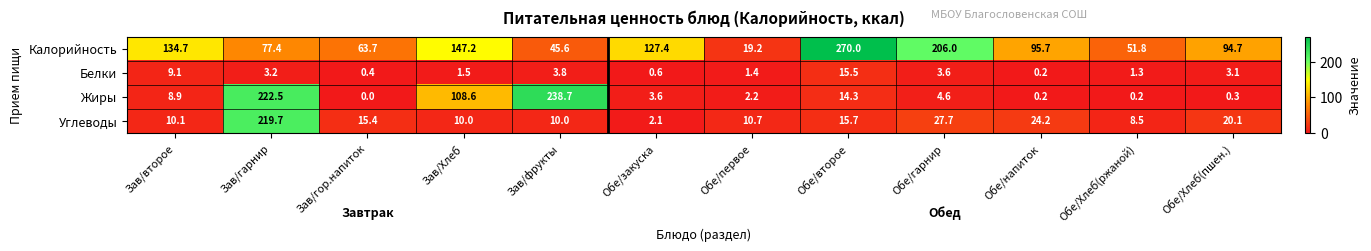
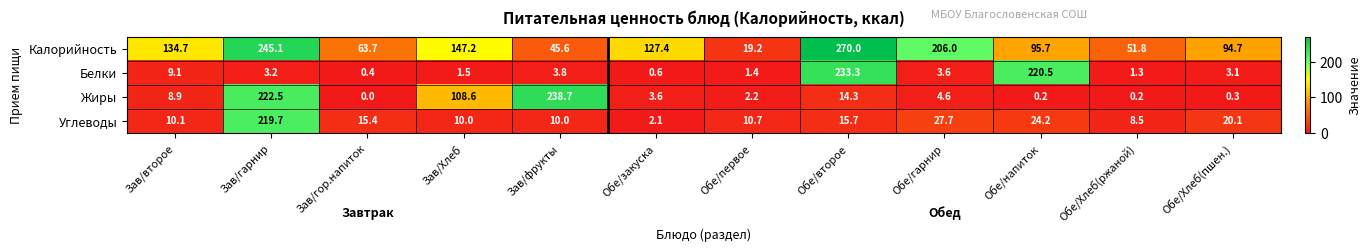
  {
    "Калорийность": {
      "Зав/второе": 134.7,
-     "Зав/гарнир": 77.4,
+     "Зав/гарнир": 245.1,
      "Зав/гор.напиток": 63.7,
      "Зав/Хлеб": 147.2,
      "Зав/фрукты": 45.6,
      "Обе/закуска": 127.4,
      "Обе/первое": 19.2,
      "Обе/второе": 270.0,
      "Обе/гарнир": 206.0,
      "Обе/напиток": 95.7,
      "Обе/Хлеб(ржаной)": 51.8,
      "Обе/Хлеб(пшен.)": 94.7
    },
    "Белки": {
      "Зав/второе": 9.1,
      "Зав/гарнир": 3.2,
      "Зав/гор.напиток": 0.4,
      "Зав/Хлеб": 1.5,
      "Зав/фрукты": 3.8,
      "Обе/закуска": 0.6,
      "Обе/первое": 1.4,
-     "Обе/второе": 15.5,
+     "Обе/второе": 233.3,
      "Обе/гарнир": 3.6,
-     "Обе/напиток": 0.2,
+     "Обе/напиток": 220.5,
      "Обе/Хлеб(ржаной)": 1.3,
      "Обе/Хлеб(пшен.)": 3.1
    },
    "Жиры": {
      "Зав/второе": 8.9,
      "Зав/гарнир": 222.5,
      "Зав/гор.напиток": 0.0,
      "Зав/Хлеб": 108.6,
      "Зав/фрукты": 238.7,
      "Обе/закуска": 3.6,
      "Обе/первое": 2.2,
      "Обе/второе": 14.3,
      "Обе/гарнир": 4.6,
      "Обе/напиток": 0.2,
      "Обе/Хлеб(ржаной)": 0.2,
      "Обе/Хлеб(пшен.)": 0.3
    },
    "Углеводы": {
      "Зав/второе": 10.1,
      "Зав/гарнир": 219.7,
      "Зав/гор.напиток": 15.4,
      "Зав/Хлеб": 10.0,
      "Зав/фрукты": 10.0,
      "Обе/закуска": 2.1,
      "Обе/первое": 10.7,
      "Обе/второе": 15.7,
      "Обе/гарнир": 27.7,
      "Обе/напиток": 24.2,
      "Обе/Хлеб(ржаной)": 8.5,
      "Обе/Хлеб(пшен.)": 20.1
    }
  }
